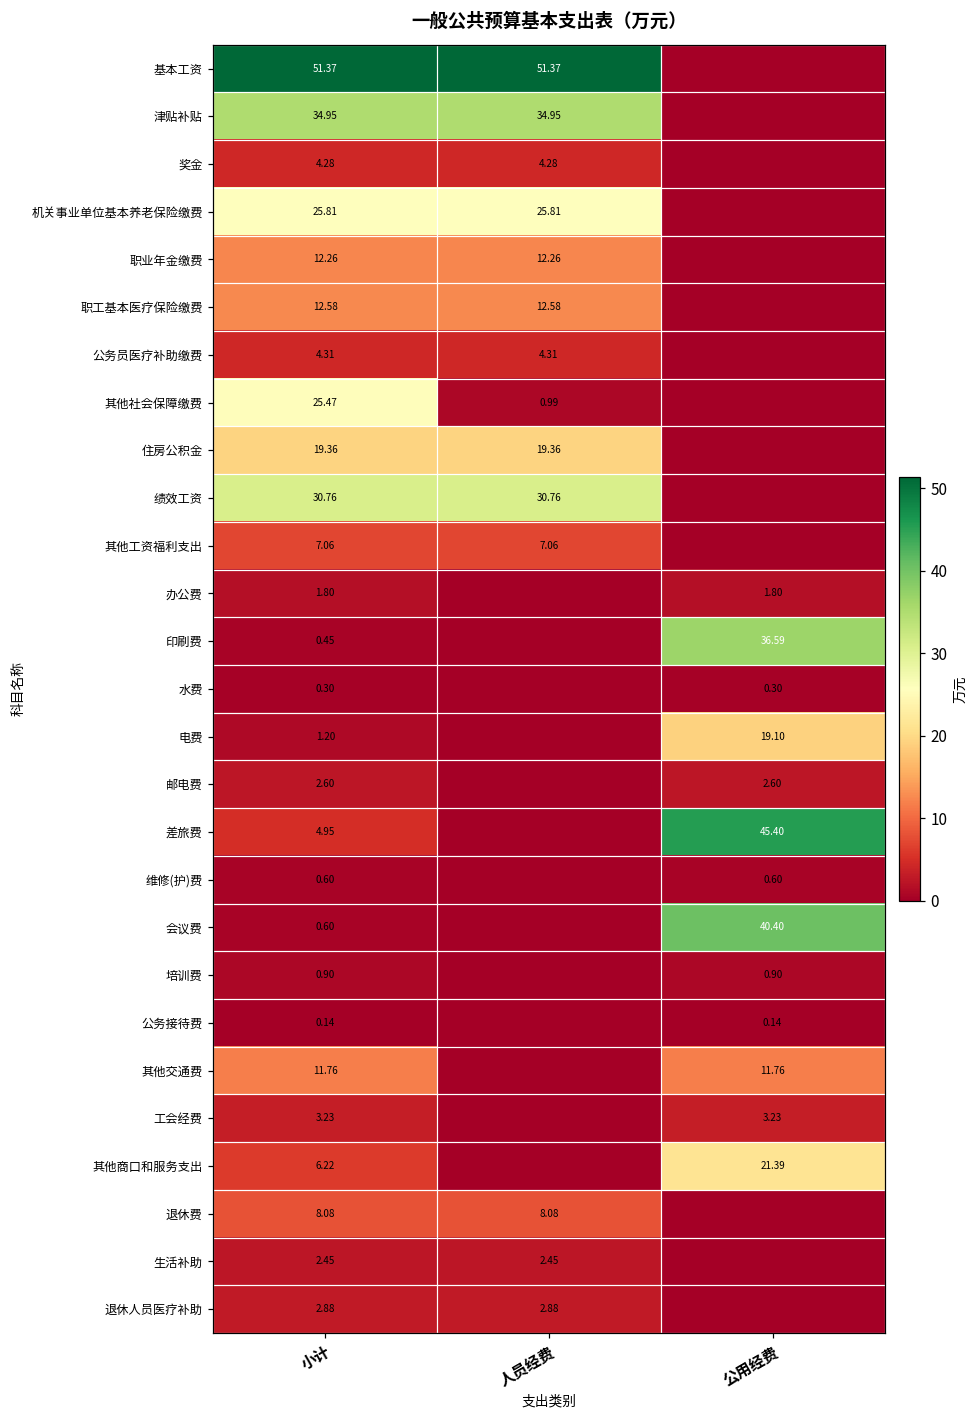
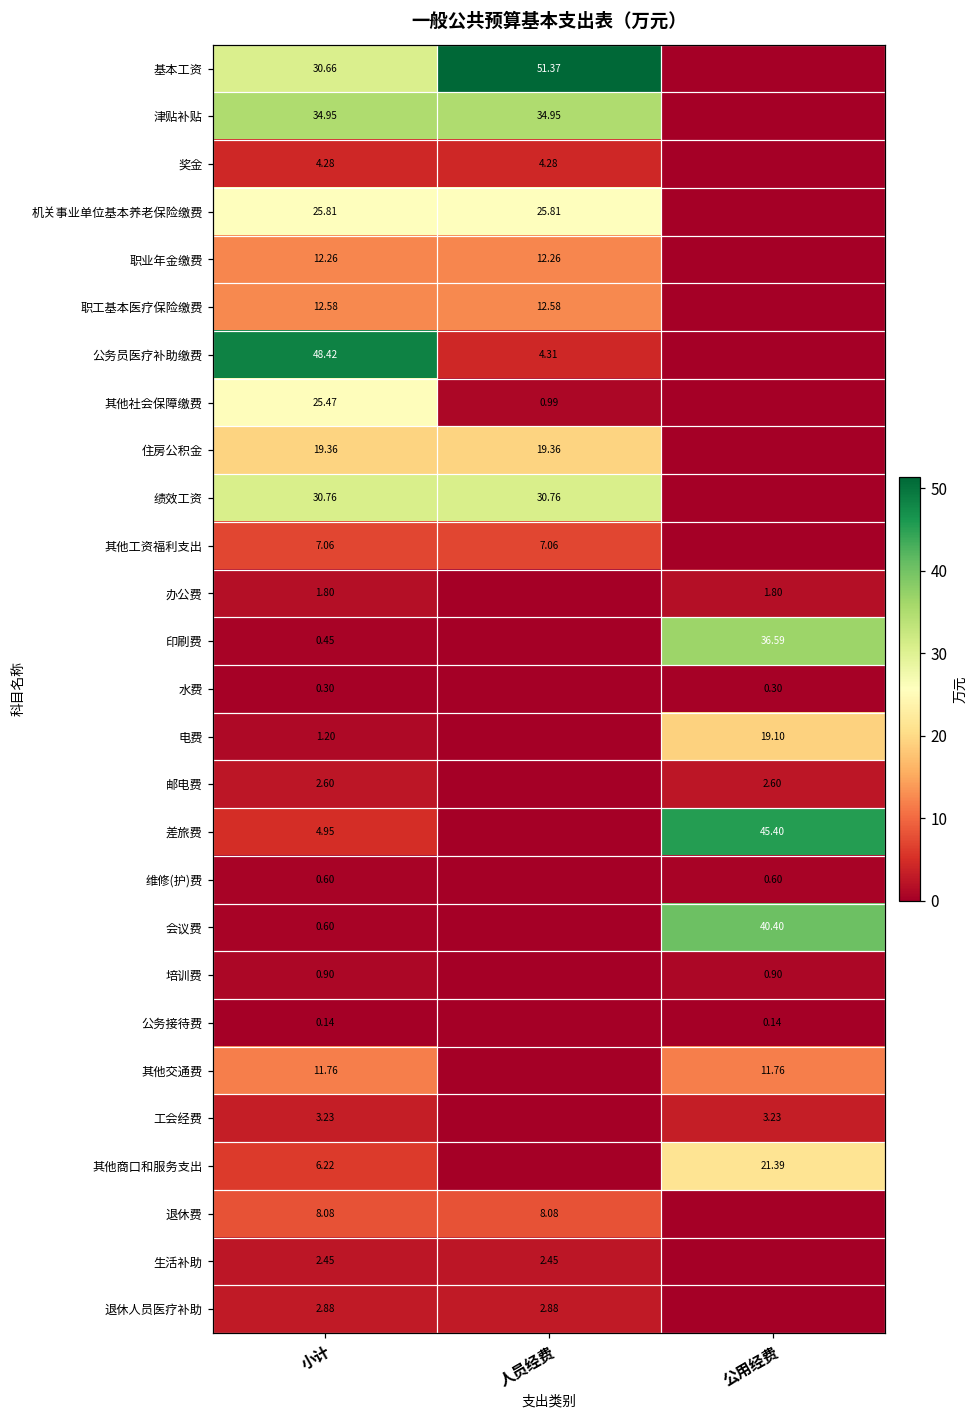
  {
    "基本工资": {
-     "小计": 51.37,
+     "小计": 30.66,
      "人员经费": 51.37
    },
    "津贴补贴": {
      "小计": 34.95,
      "人员经费": 34.95
    },
    "奖金": {
      "小计": 4.28,
      "人员经费": 4.28
    },
    "机关事业单位基本养老保险缴费": {
      "小计": 25.81,
      "人员经费": 25.81
    },
    "职业年金缴费": {
      "小计": 12.26,
      "人员经费": 12.26
    },
    "职工基本医疗保险缴费": {
      "小计": 12.58,
      "人员经费": 12.58
    },
    "公务员医疗补助缴费": {
-     "小计": 4.31,
+     "小计": 48.42,
      "人员经费": 4.31
    },
    "其他社会保障缴费": {
      "小计": 25.47,
      "人员经费": 0.99
    },
    "住房公积金": {
      "小计": 19.36,
      "人员经费": 19.36
    },
    "绩效工资": {
      "小计": 30.76,
      "人员经费": 30.76
    },
    "其他工资福利支出": {
      "小计": 7.06,
      "人员经费": 7.06
    },
    "办公费": {
      "小计": 1.80,
      "公用经费": 1.80
    },
    "印刷费": {
      "小计": 0.45,
      "公用经费": 36.59
    },
    "水费": {
      "小计": 0.30,
      "公用经费": 0.30
    },
    "电费": {
      "小计": 1.20,
      "公用经费": 19.10
    },
    "邮电费": {
      "小计": 2.60,
      "公用经费": 2.60
    },
    "差旅费": {
      "小计": 4.95,
      "公用经费": 45.40
    },
    "维修(护)费": {
      "小计": 0.60,
      "公用经费": 0.60
    },
    "会议费": {
      "小计": 0.60,
      "公用经费": 40.40
    },
    "培训费": {
      "小计": 0.90,
      "公用经费": 0.90
    },
    "公务接待费": {
      "小计": 0.14,
      "公用经费": 0.14
    },
    "其他交通费": {
      "小计": 11.76,
      "公用经费": 11.76
    },
    "工会经费": {
      "小计": 3.23,
      "公用经费": 3.23
    },
    "其他商口和服务支出": {
      "小计": 6.22,
      "公用经费": 21.39
    },
    "退休费": {
      "小计": 8.08,
      "人员经费": 8.08
    },
    "生活补助": {
      "小计": 2.45,
      "人员经费": 2.45
    },
    "退休人员医疗补助": {
      "小计": 2.88,
      "人员经费": 2.88
    }
  }
